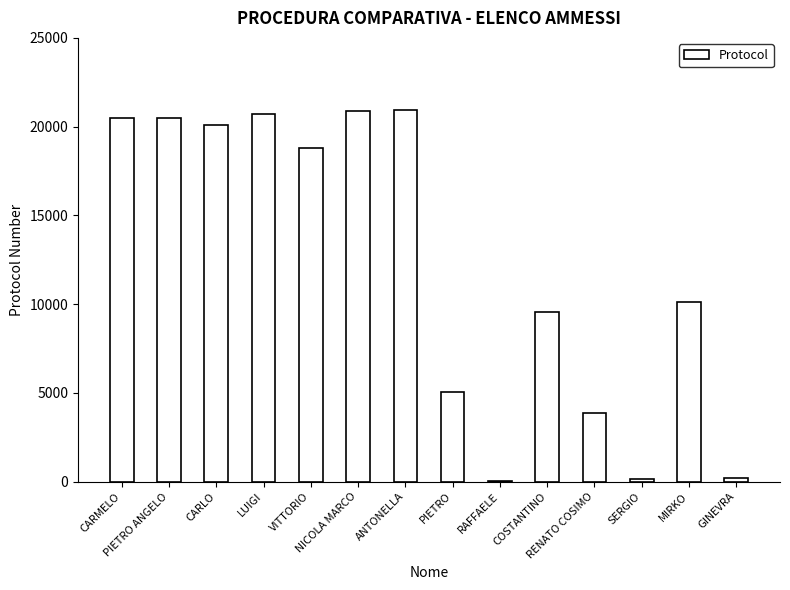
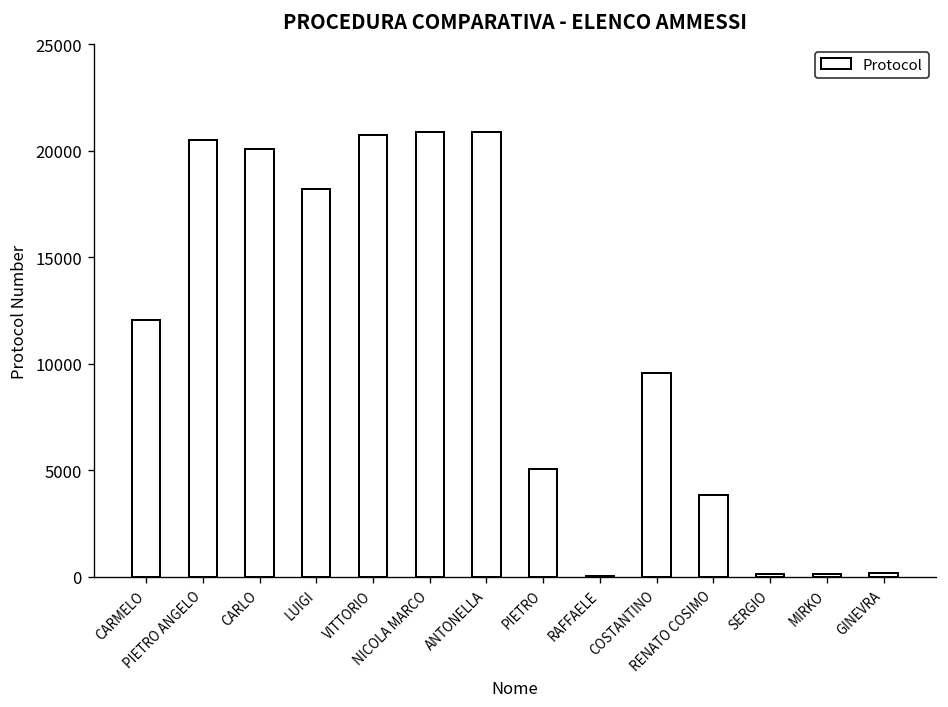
  {
-   "CARMELO": 20500,
+   "CARMELO": 12100,
    "PIETRO ANGELO": 20500,
    "CARLO": 20100,
-   "LUIGI": 20700,
-   "VITTORIO": 18800,
+   "LUIGI": 18200,
+   "VITTORIO": 20800,
    "NICOLA MARCO": 20900,
    "ANTONELLA": 20900,
    "PIETRO": 5100,
    "COSTANTINO": 9600,
    "RENATO COSIMO": 3900,
-   "MIRKO": 10100,
+   "MIRKO": 100,
    "GINEVRA": 200
  }
